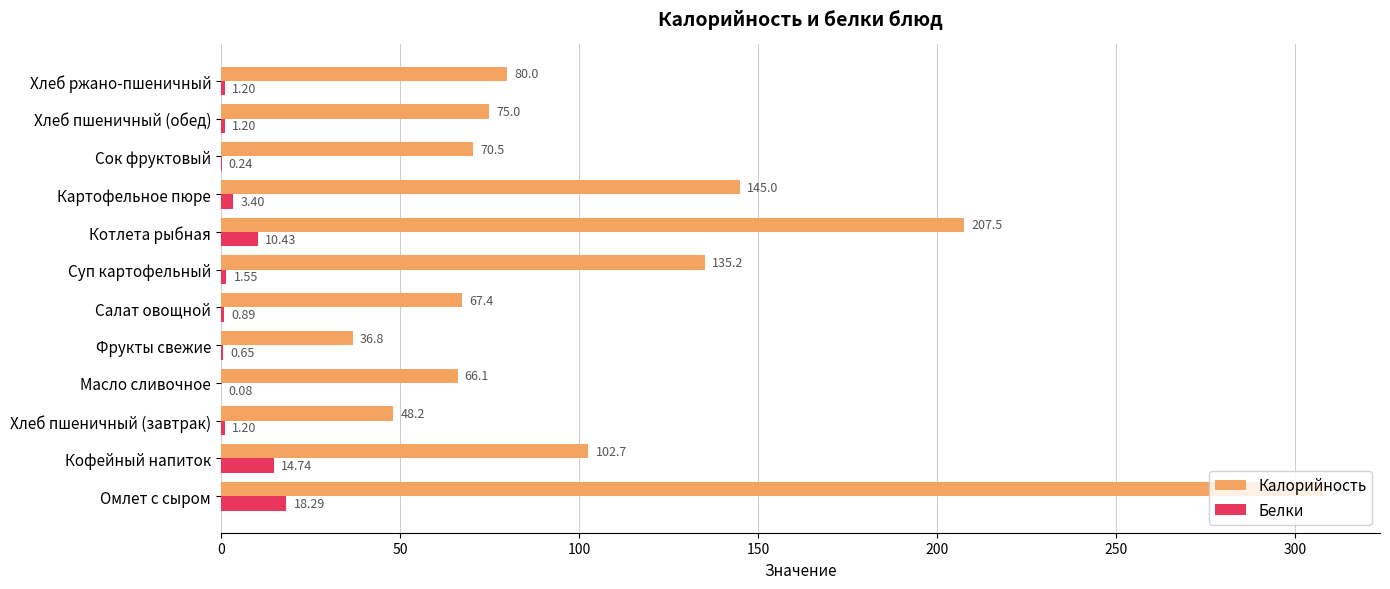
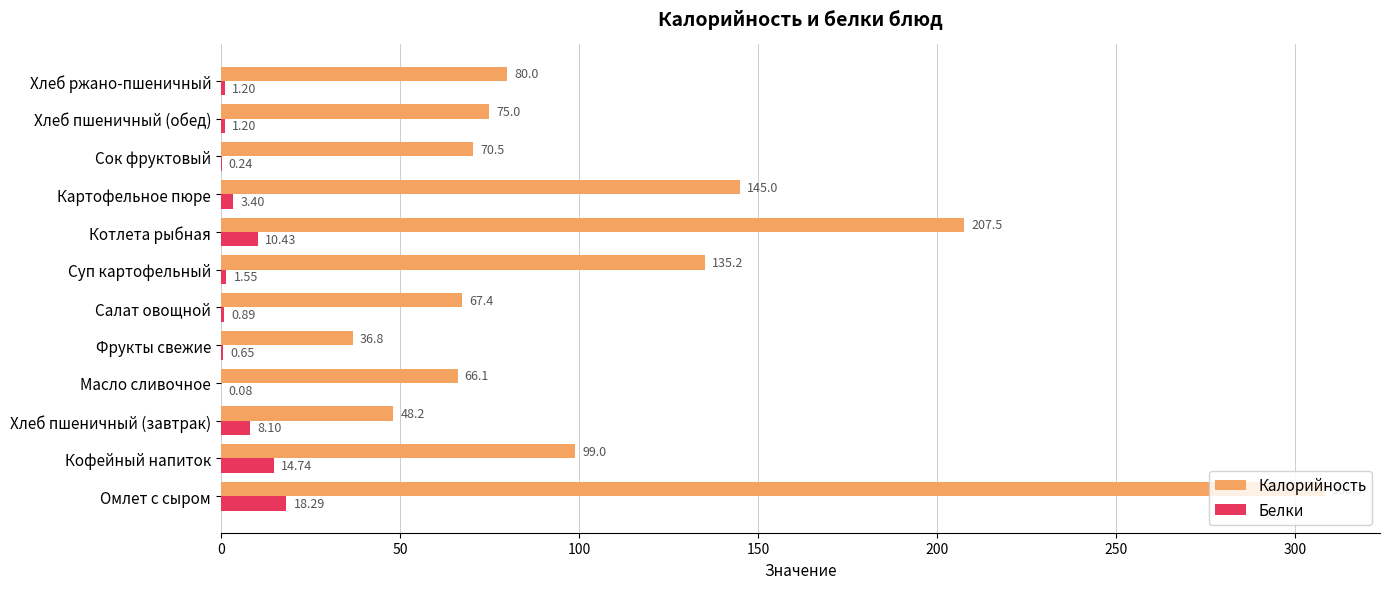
  {
    "Калорийность": {
      "Хлеб ржано-пшеничный": 80.0,
      "Хлеб пшеничный (обед)": 75.0,
      "Сок фруктовый": 70.5,
      "Картофельное пюре": 145.0,
      "Котлета рыбная": 207.5,
      "Суп картофельный": 135.2,
      "Салат овощной": 67.4,
      "Фрукты свежие": 36.8,
      "Масло сливочное": 66.1,
      "Хлеб пшеничный (завтрак)": 48.2,
-     "Кофейный напиток": 102.7
+     "Кофейный напиток": 99.0
    },
    "Белки": {
      "Хлеб ржано-пшеничный": 1.20,
      "Хлеб пшеничный (обед)": 1.20,
      "Сок фруктовый": 0.24,
      "Картофельное пюре": 3.40,
      "Котлета рыбная": 10.43,
      "Суп картофельный": 1.55,
      "Салат овощной": 0.89,
      "Фрукты свежие": 0.65,
      "Масло сливочное": 0.08,
-     "Хлеб пшеничный (завтрак)": 1.20,
+     "Хлеб пшеничный (завтрак)": 8.10,
      "Кофейный напиток": 14.74,
      "Омлет с сыром": 18.29
    }
  }
